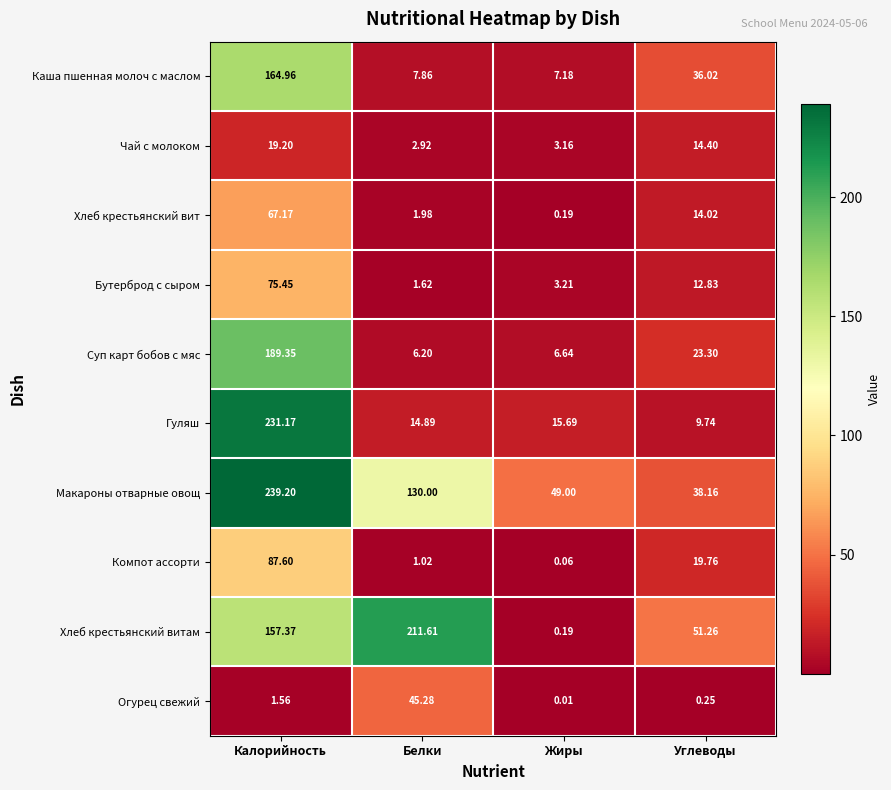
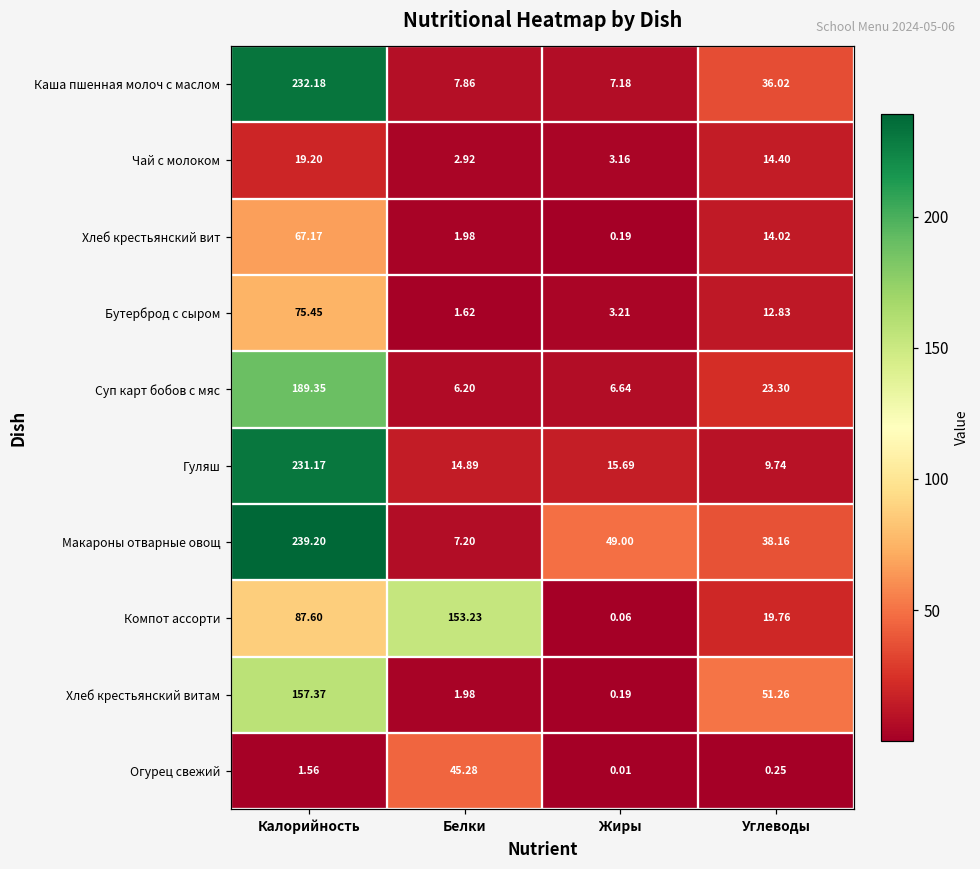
  {
    "Каша пшенная молоч с маслом": {
-     "Калорийность": 164.96,
+     "Калорийность": 232.18,
      "Белки": 7.86,
      "Жиры": 7.18,
      "Углеводы": 36.02
    },
    "Чай с молоком": {
      "Калорийность": 19.20,
      "Белки": 2.92,
      "Жиры": 3.16,
      "Углеводы": 14.40
    },
    "Хлеб крестьянский вит": {
      "Калорийность": 67.17,
      "Белки": 1.98,
      "Жиры": 0.19,
      "Углеводы": 14.02
    },
    "Бутерброд с сыром": {
      "Калорийность": 75.45,
      "Белки": 1.62,
      "Жиры": 3.21,
      "Углеводы": 12.83
    },
    "Суп карт бобов с мяс": {
      "Калорийность": 189.35,
      "Белки": 6.20,
      "Жиры": 6.64,
      "Углеводы": 23.30
    },
    "Гуляш": {
      "Калорийность": 231.17,
      "Белки": 14.89,
      "Жиры": 15.69,
      "Углеводы": 9.74
    },
    "Макароны отварные овощ": {
      "Калорийность": 239.20,
-     "Белки": 130.00,
+     "Белки": 7.20,
      "Жиры": 49.00,
      "Углеводы": 38.16
    },
    "Компот ассорти": {
      "Калорийность": 87.60,
-     "Белки": 1.02,
+     "Белки": 153.23,
      "Жиры": 0.06,
      "Углеводы": 19.76
    },
    "Хлеб крестьянский витам": {
      "Калорийность": 157.37,
-     "Белки": 211.61,
+     "Белки": 1.98,
      "Жиры": 0.19,
      "Углеводы": 51.26
    },
    "Огурец свежий": {
      "Калорийность": 1.56,
      "Белки": 45.28,
      "Жиры": 0.01,
      "Углеводы": 0.25
    }
  }
